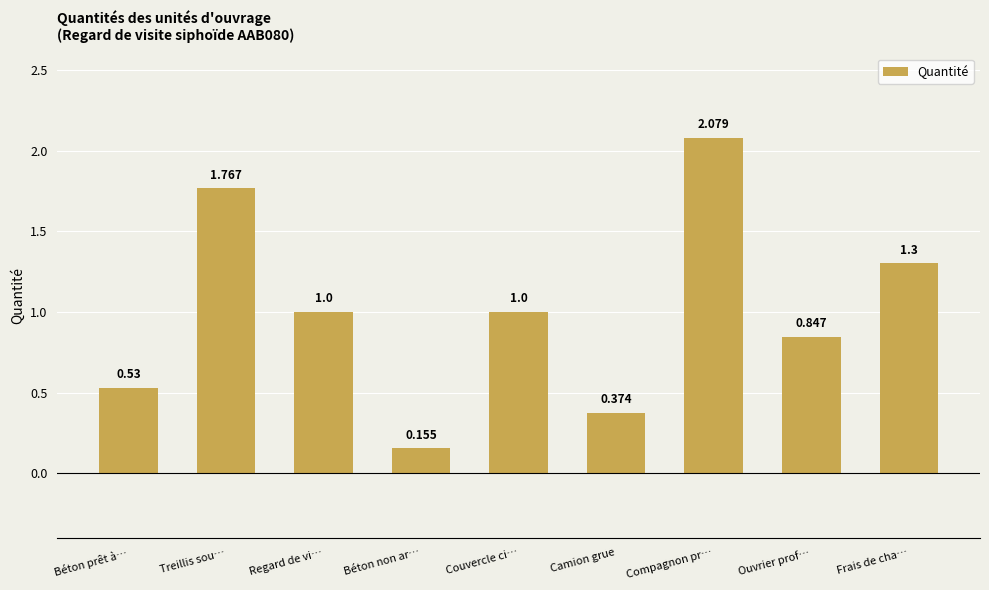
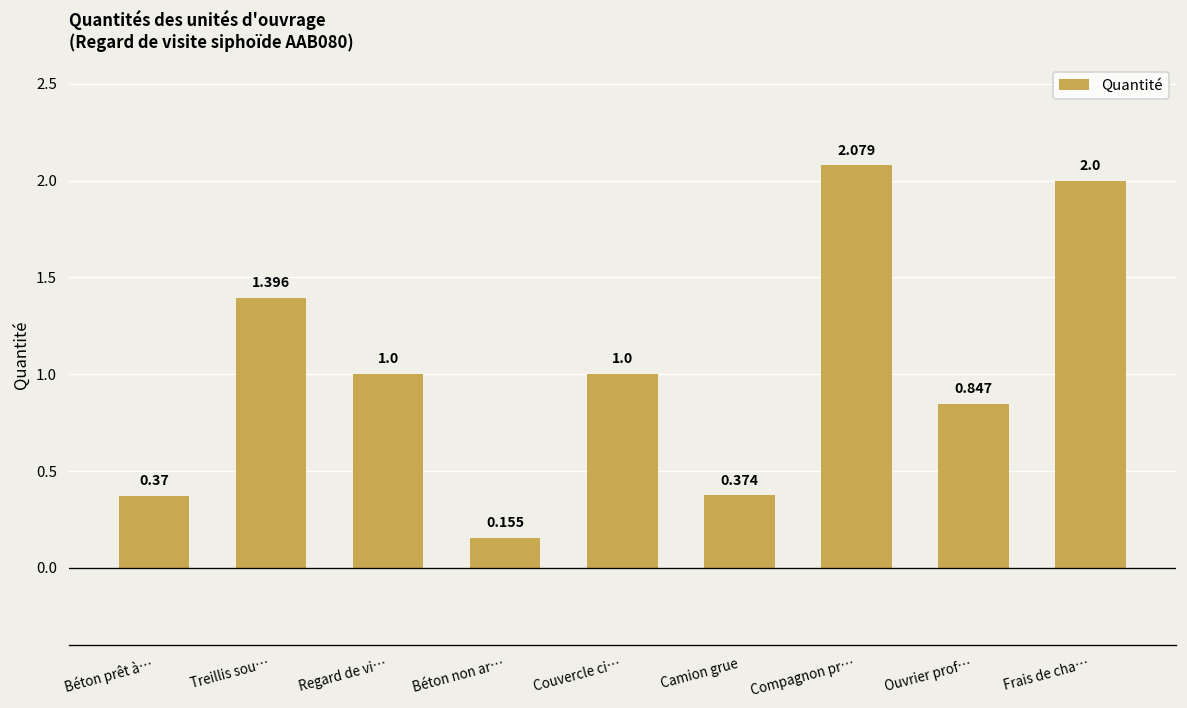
  {
-   "Béton prêt à…": 0.53,
-   "Treillis sou…": 1.767,
+   "Béton prêt à…": 0.37,
+   "Treillis sou…": 1.396,
    "Regard de vi…": 1.0,
    "Béton non ar…": 0.155,
    "Couvercle ci…": 1.0,
    "Camion grue": 0.374,
    "Compagnon pr…": 2.079,
    "Ouvrier prof…": 0.847,
-   "Frais de cha…": 1.3
+   "Frais de cha…": 2.0
  }
